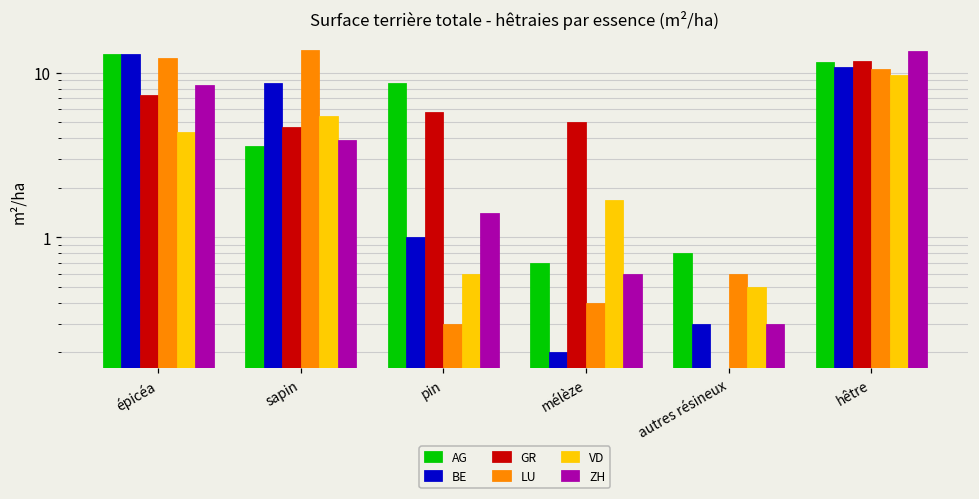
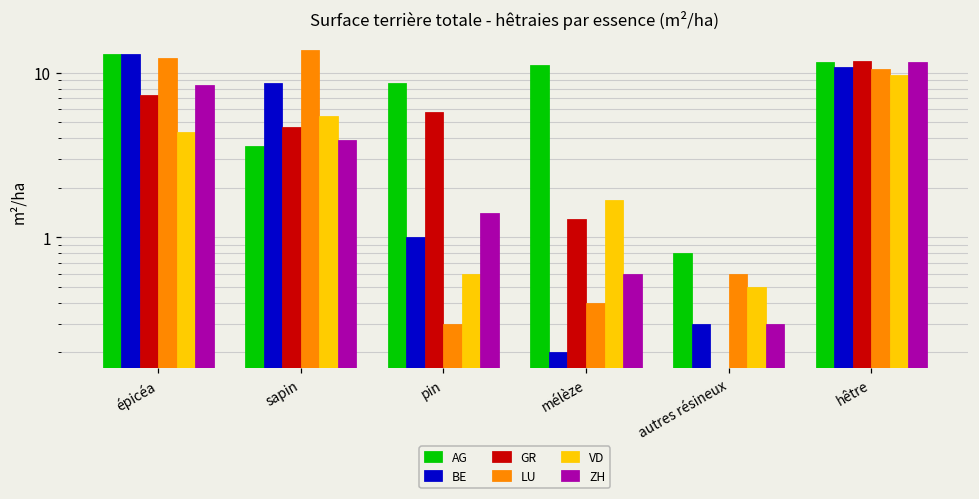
  {
    "AG": {
      "épicéa": 13,
      "sapin": 3.6,
      "pin": 9,
-     "mélèze": 0.7,
+     "mélèze": 11,
      "autres résineux": 0.8,
      "hêtre": 12
    },
    "BE": {
      "épicéa": 13,
      "sapin": 9,
      "pin": 1.0,
      "mélèze": 0.2,
      "autres résineux": 0.3,
      "hêtre": 11
    },
    "GR": {
      "épicéa": 7,
      "sapin": 4.7,
      "pin": 5.8,
-     "mélèze": 5.0,
+     "mélèze": 1.3,
      "hêtre": 12
    },
    "LU": {
      "épicéa": 12,
      "sapin": 14,
      "pin": 0.3,
      "mélèze": 0.4,
      "autres résineux": 0.6,
      "hêtre": 11
    },
    "VD": {
      "épicéa": 4.4,
      "sapin": 5.5,
      "pin": 0.6,
      "mélèze": 1.7,
      "autres résineux": 0.5,
      "hêtre": 10
    },
    "ZH": {
      "épicéa": 8,
      "sapin": 4,
      "pin": 1.4,
      "mélèze": 0.60,
      "autres résineux": 0.30,
-     "hêtre": 14
+     "hêtre": 12
    }
  }
